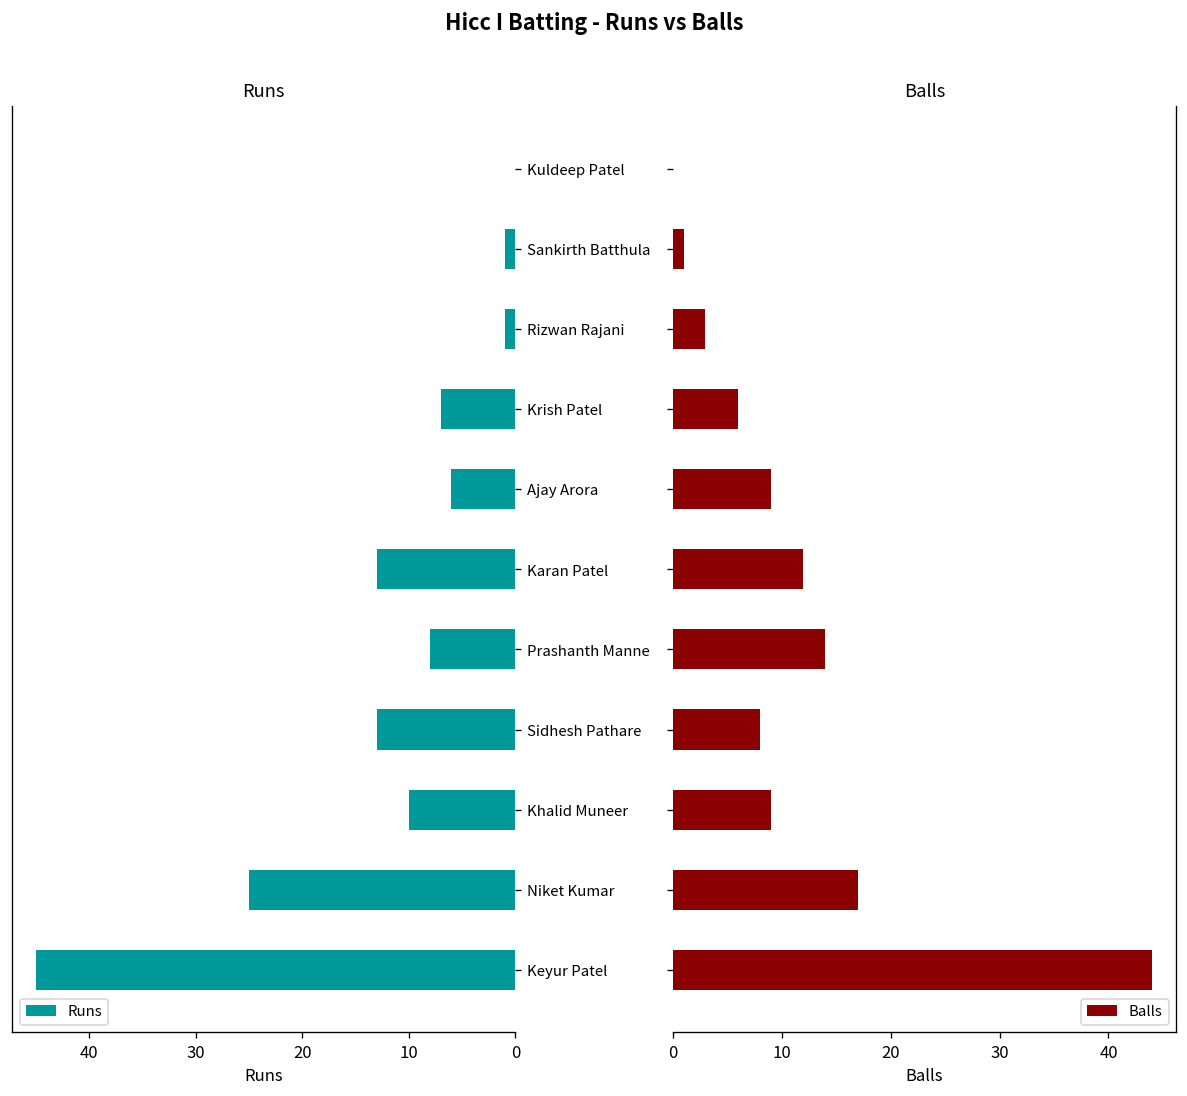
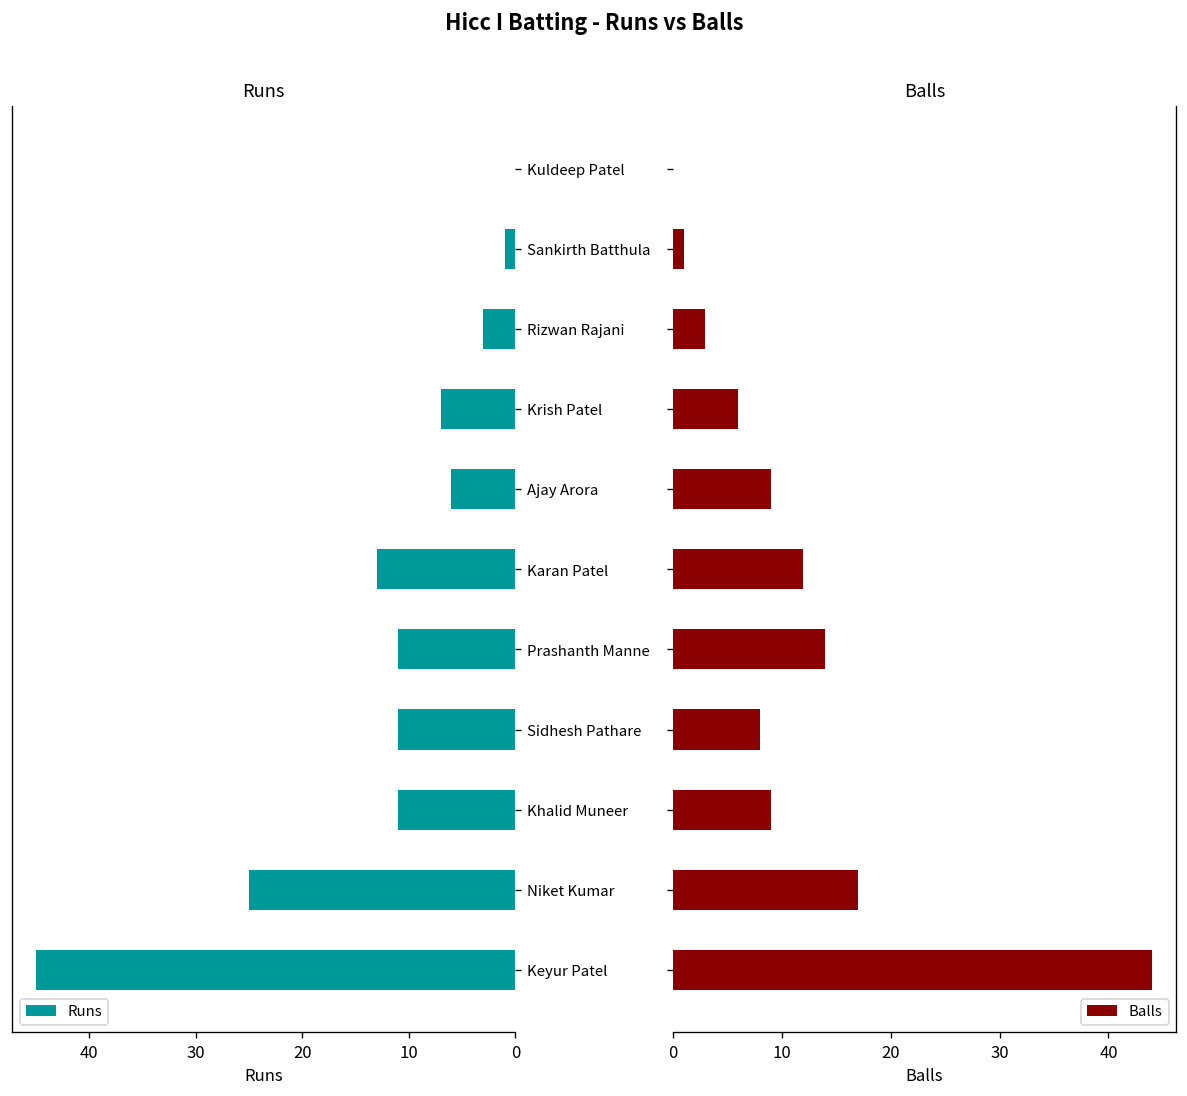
  {
    "Runs": {
      "Kuldeep Patel": 0,
      "Sankirth Batthula": 1,
-     "Rizwan Rajani": 1,
+     "Rizwan Rajani": 3,
      "Krish Patel": 7,
      "Ajay Arora": 6,
      "Karan Patel": 13,
-     "Prashanth Manne": 8,
-     "Sidhesh Pathare": 13,
-     "Khalid Muneer": 10,
+     "Prashanth Manne": 11,
+     "Sidhesh Pathare": 11,
+     "Khalid Muneer": 11,
      "Niket Kumar": 25,
      "Keyur Patel": 45
    }
  }
